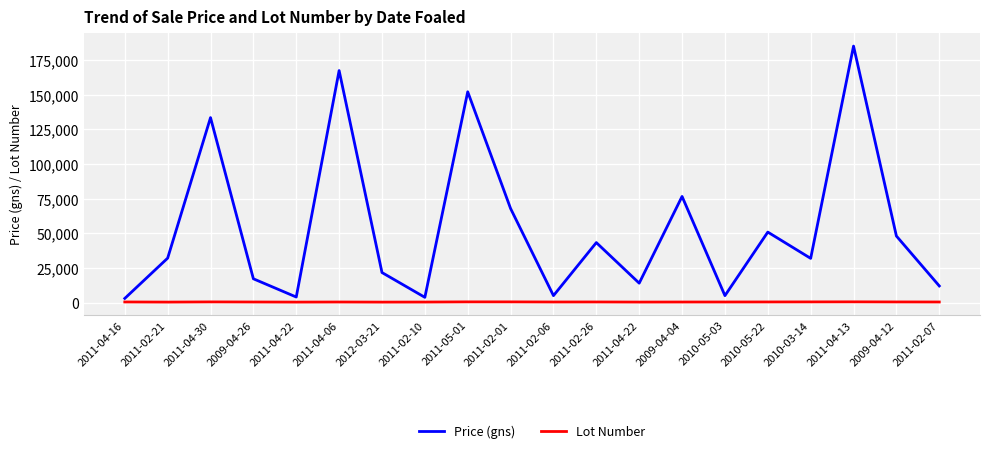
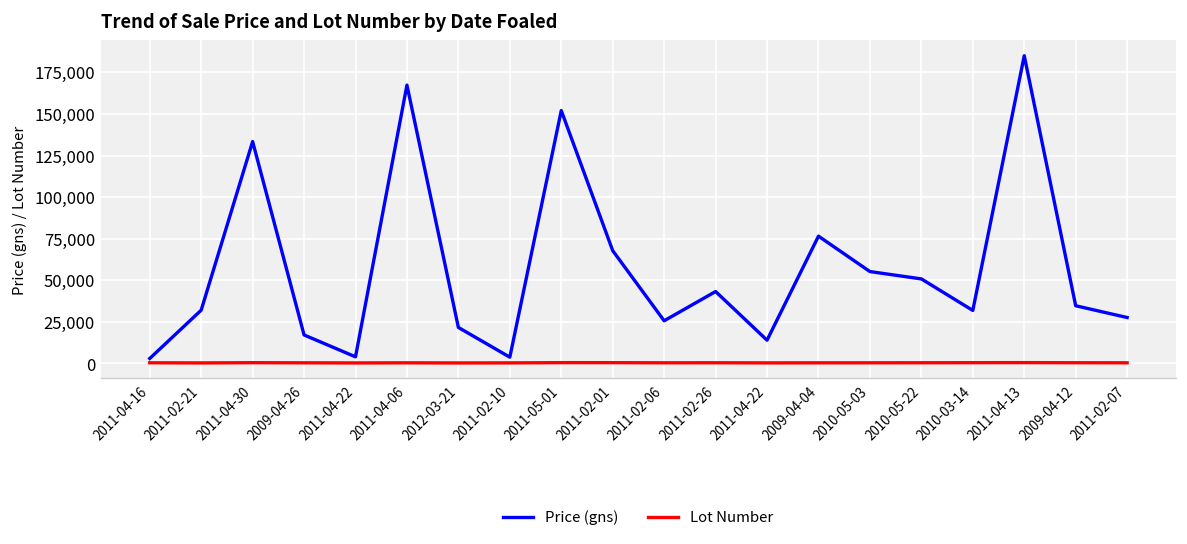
  {
    "Price (gns)": {
      "2011-04-16": "3,000",
      "2011-02-21": "32,000",
      "2011-04-30": "133,000",
      "2009-04-26": "17,000",
      "2011-04-06": "167,000",
      "2012-03-21": "22,000",
      "2011-02-10": "4,000",
      "2011-05-01": "152,000",
      "2011-02-01": "68,000",
-     "2011-02-06": "5,000",
+     "2011-02-06": "26,000",
      "2011-02-26": "43,000",
      "2009-04-04": "77,000",
-     "2010-05-03": "5,000",
+     "2010-05-03": "55,000",
      "2010-05-22": "51,000",
      "2010-03-14": "32,000",
      "2011-04-13": "185,000",
-     "2009-04-12": "48,000",
-     "2011-02-07": "12,000"
+     "2009-04-12": "35,000",
+     "2011-02-07": "28,000"
    },
    "Lot Number": {
      "2011-04-16": "0",
      "2011-02-21": "0",
      "2011-04-30": "0",
      "2009-04-26": "0",
      "2011-04-06": "0",
      "2012-03-21": "0",
      "2011-02-10": "0",
      "2011-05-01": "1,000",
      "2011-02-01": "0",
      "2011-02-06": "0",
      "2011-02-26": "0",
      "2009-04-04": "0",
      "2010-05-03": "0",
      "2010-05-22": "0",
      "2010-03-14": "0",
      "2011-04-13": "1,000",
      "2009-04-12": "0",
      "2011-02-07": "0"
    }
  }
